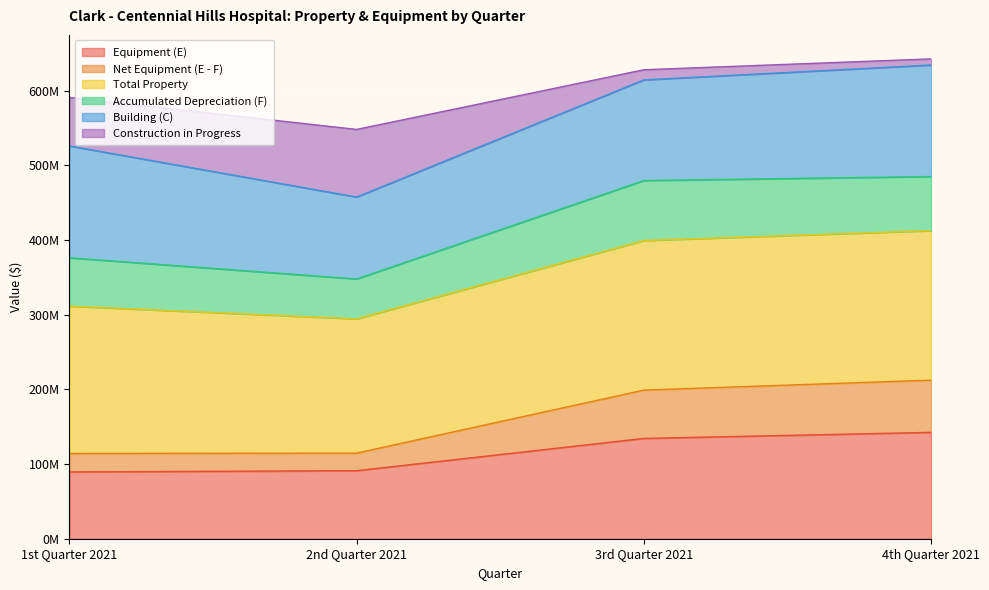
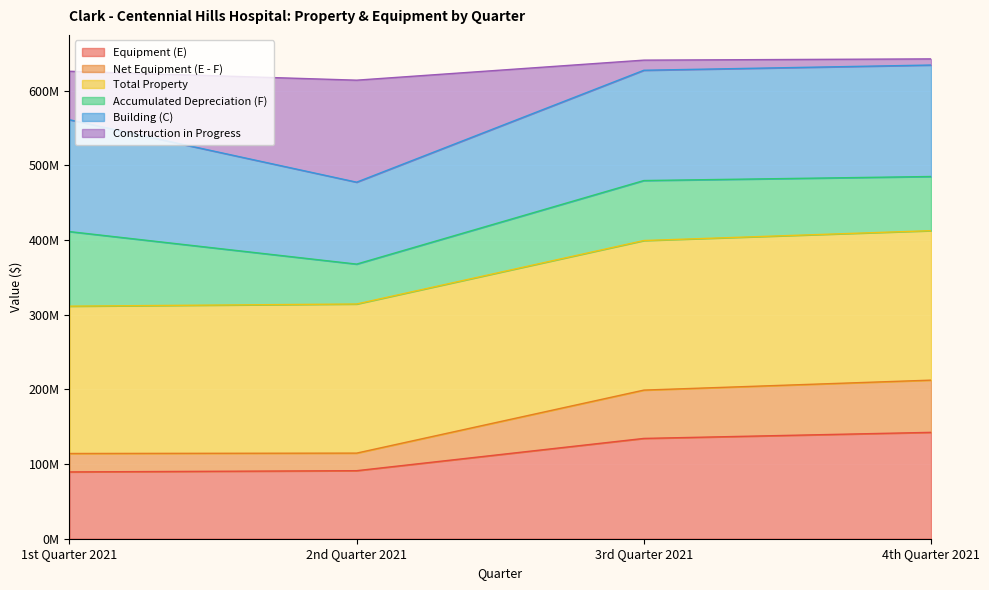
  {
    "Total Property": {
      "1st Quarter 2021": 200000000,
-     "2nd Quarter 2021": 180000000,
+     "2nd Quarter 2021": 200000000,
      "3rd Quarter 2021": 200000000,
      "4th Quarter 2021": 200000000
    },
    "Accumulated Depreciation (F)": {
-     "1st Quarter 2021": 60000000,
+     "1st Quarter 2021": 100000000,
      "2nd Quarter 2021": 50000000,
      "3rd Quarter 2021": 80000000,
      "4th Quarter 2021": 70000000
    },
    "Building (C)": {
      "1st Quarter 2021": 150000000,
      "2nd Quarter 2021": 110000000,
-     "3rd Quarter 2021": 130000000,
+     "3rd Quarter 2021": 150000000,
      "4th Quarter 2021": 150000000
    },
    "Construction in Progress": {
      "1st Quarter 2021": 60000000,
-     "2nd Quarter 2021": 90000000,
+     "2nd Quarter 2021": 140000000,
      "3rd Quarter 2021": 10000000,
      "4th Quarter 2021": 10000000
    }
  }
